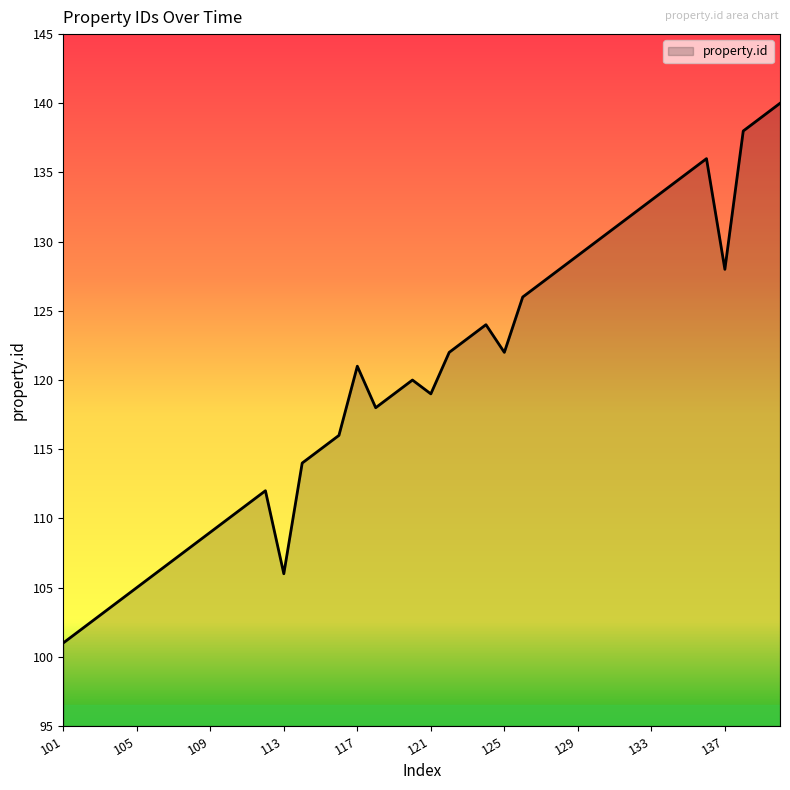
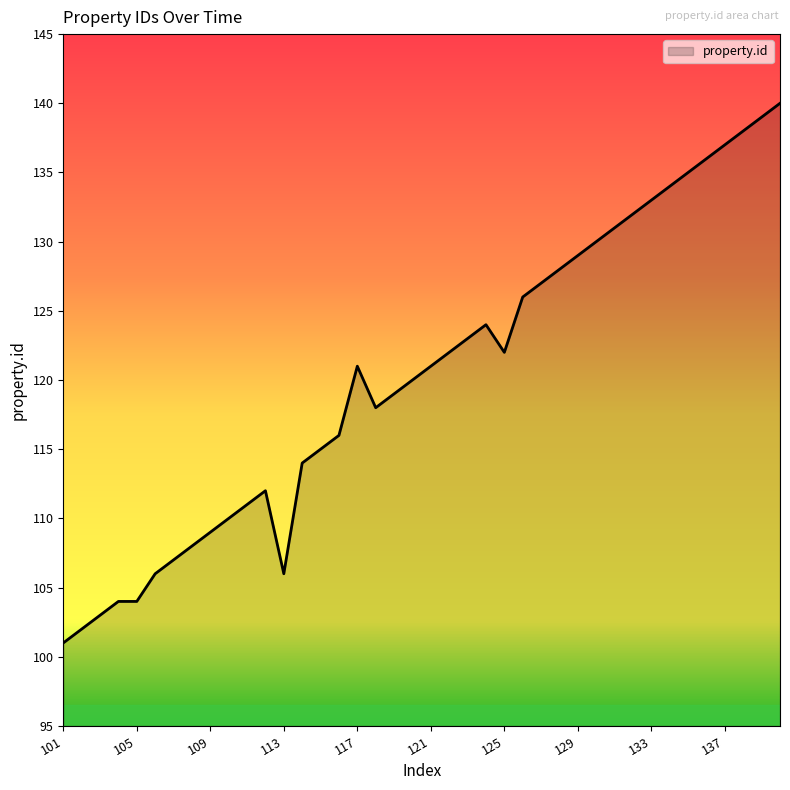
  {
    "101": 101,
-   "105": 105,
+   "105": 104,
    "109": 109,
    "113": 106,
    "117": 121,
-   "121": 119,
+   "121": 121,
    "125": 122,
    "129": 129,
    "133": 133,
-   "137": 128
+   "137": 137
  }
